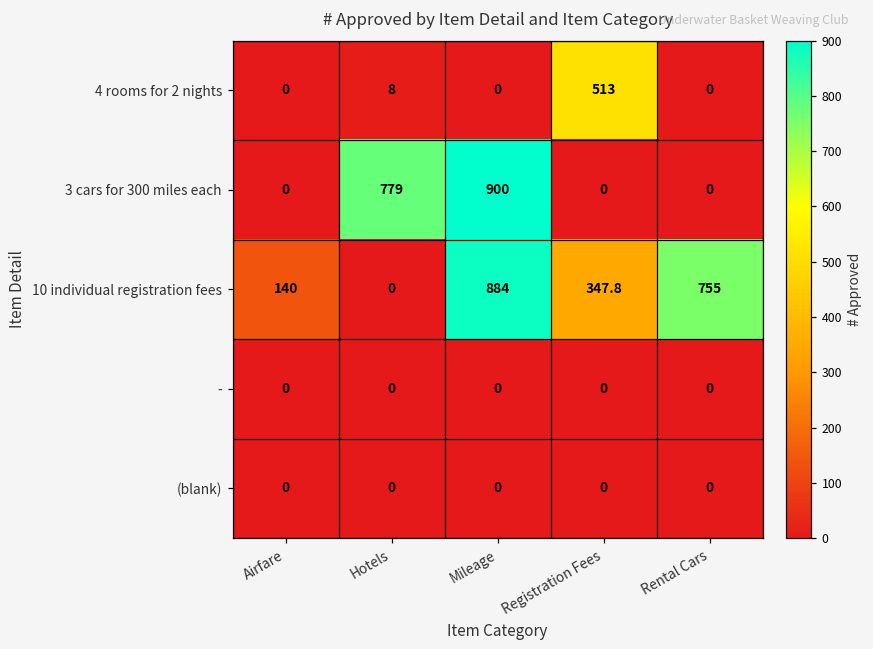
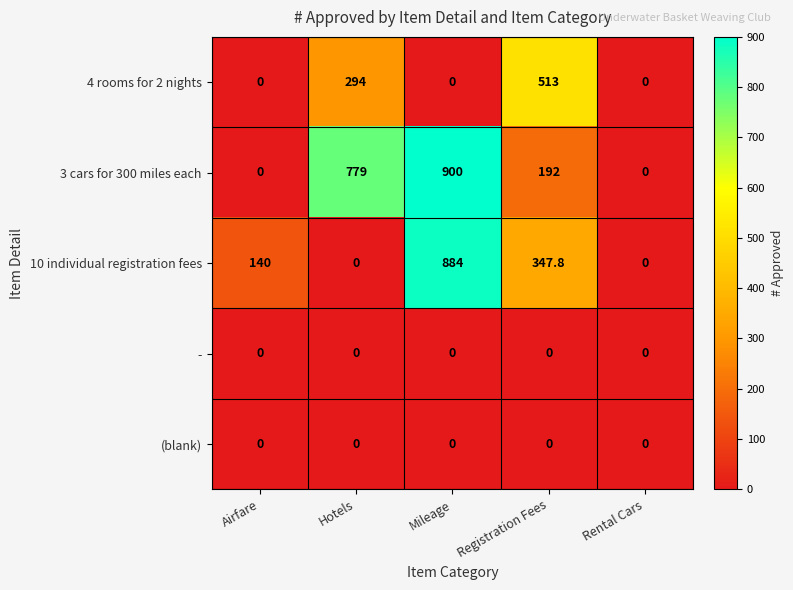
  {
    "4 rooms for 2 nights": {
      "Airfare": 0,
-     "Hotels": 8,
+     "Hotels": 294,
      "Mileage": 0,
      "Registration Fees": 513,
      "Rental Cars": 0
    },
    "3 cars for 300 miles each": {
      "Airfare": 0,
      "Hotels": 779,
      "Mileage": 900,
-     "Registration Fees": 0,
+     "Registration Fees": 192,
      "Rental Cars": 0
    },
    "10 individual registration fees": {
      "Airfare": 140,
      "Hotels": 0,
      "Mileage": 884,
      "Registration Fees": 347.8,
-     "Rental Cars": 755
+     "Rental Cars": 0
    },
    "-": {
      "Airfare": 0,
      "Hotels": 0,
      "Mileage": 0,
      "Registration Fees": 0,
      "Rental Cars": 0
    },
    "(blank)": {
      "Airfare": 0,
      "Hotels": 0,
      "Mileage": 0,
      "Registration Fees": 0,
      "Rental Cars": 0
    }
  }
